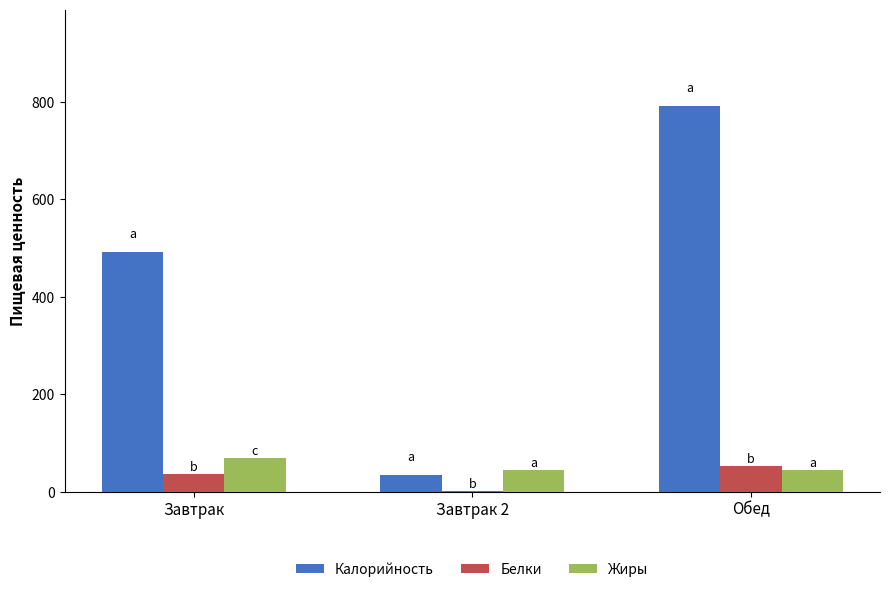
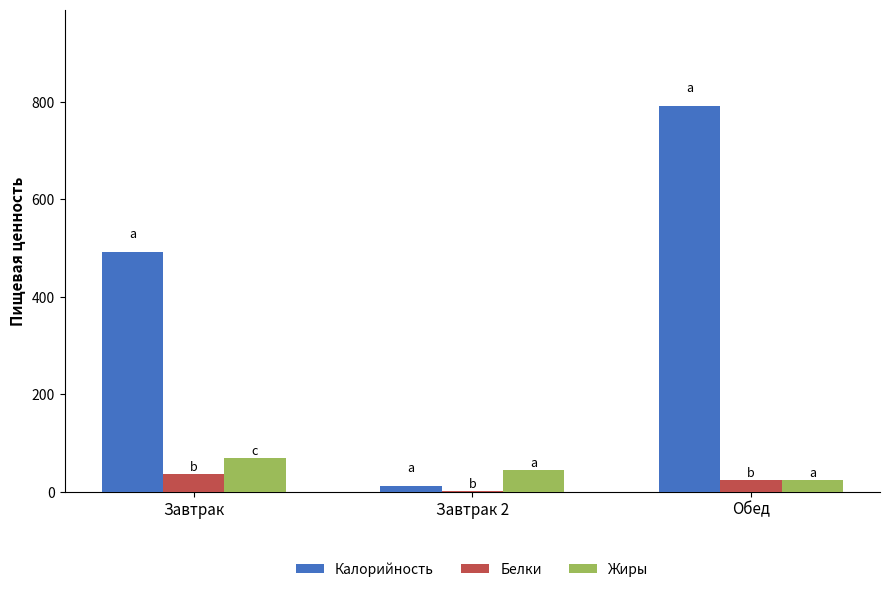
  {
    "Калорийность": {
      "Завтрак": 490,
-     "Завтрак 2": 30,
+     "Завтрак 2": 10,
      "Обед": 790
    },
    "Белки": {
      "Завтрак": 40,
-     "Обед": 50
+     "Обед": 20
    },
    "Жиры": {
      "Завтрак": 70,
      "Завтрак 2": 40,
-     "Обед": 40
+     "Обед": 20
    }
  }
